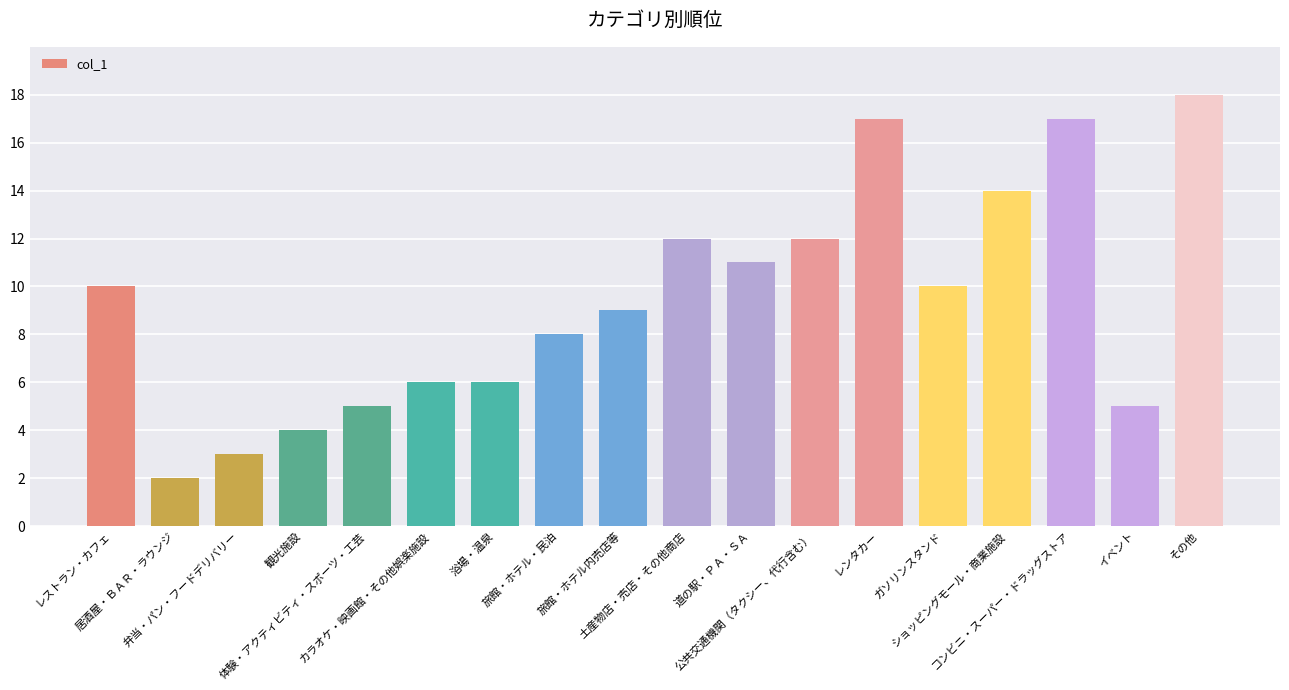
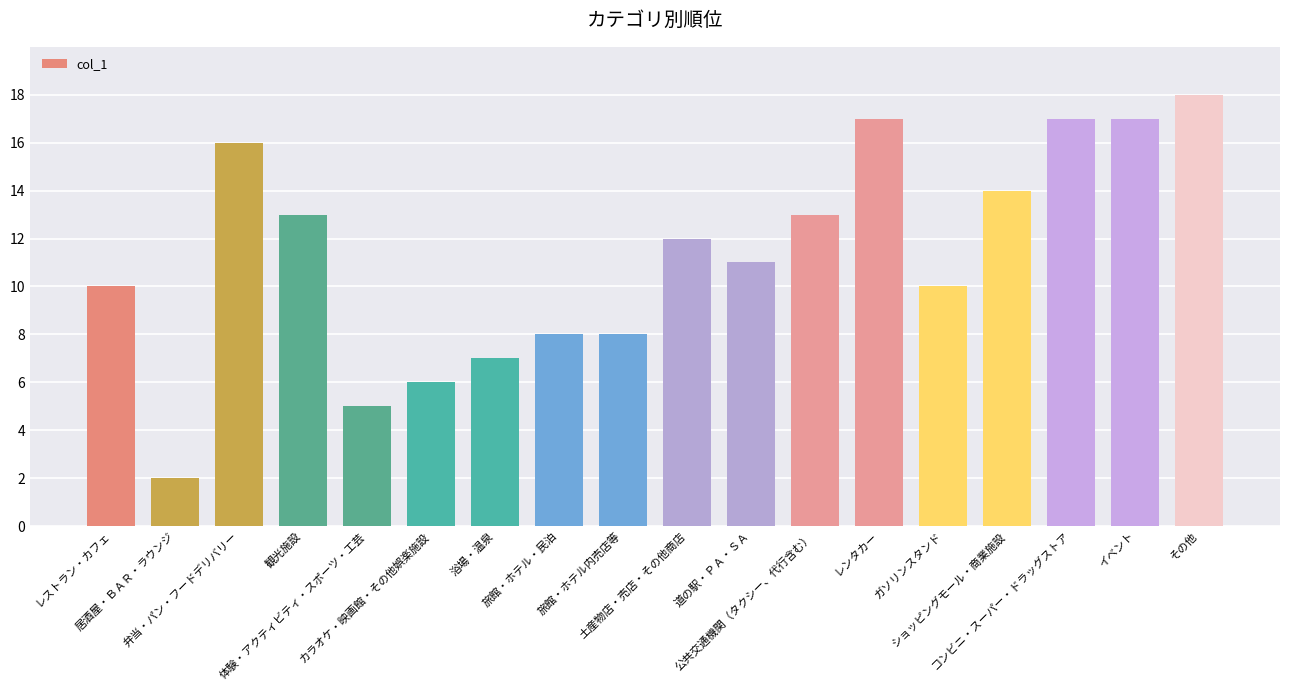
  {
    "レストラン・カフェ": 10,
    "居酒屋・ＢＡＲ・ラウンジ": 2,
-   "弁当・パン・フードデリバリー": 3,
-   "観光施設": 4,
+   "弁当・パン・フードデリバリー": 16,
+   "観光施設": 13,
    "体験・アクティビティ・スポーツ・工芸": 5,
    "カラオケ・映画館・その他娯楽施設": 6,
-   "浴場・温泉": 6,
+   "浴場・温泉": 7,
    "旅館・ホテル・民泊": 8,
-   "旅館・ホテル内売店等": 9,
+   "旅館・ホテル内売店等": 8,
    "土産物店・売店・その他商店": 12,
    "道の駅・ＰＡ・ＳＡ": 11,
-   "公共交通機関（タクシー、代行含む）": 12,
+   "公共交通機関（タクシー、代行含む）": 13,
    "レンタカー": 17,
    "ガソリンスタンド": 10,
    "ショッピングモール・商業施設": 14,
    "コンビニ・スーパー・ドラッグストア": 17,
-   "イベント": 5,
+   "イベント": 17,
    "その他": 18
  }
